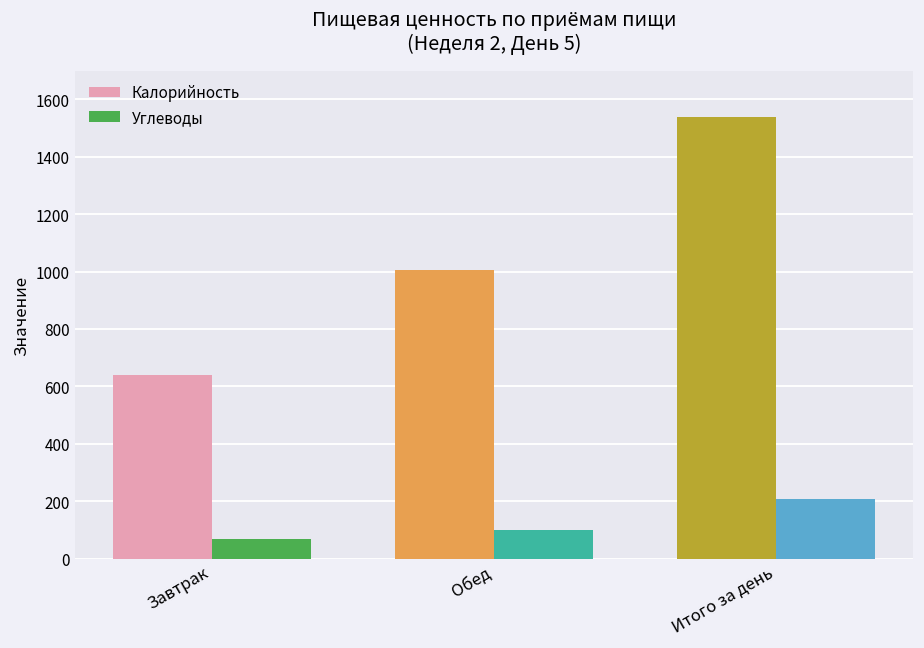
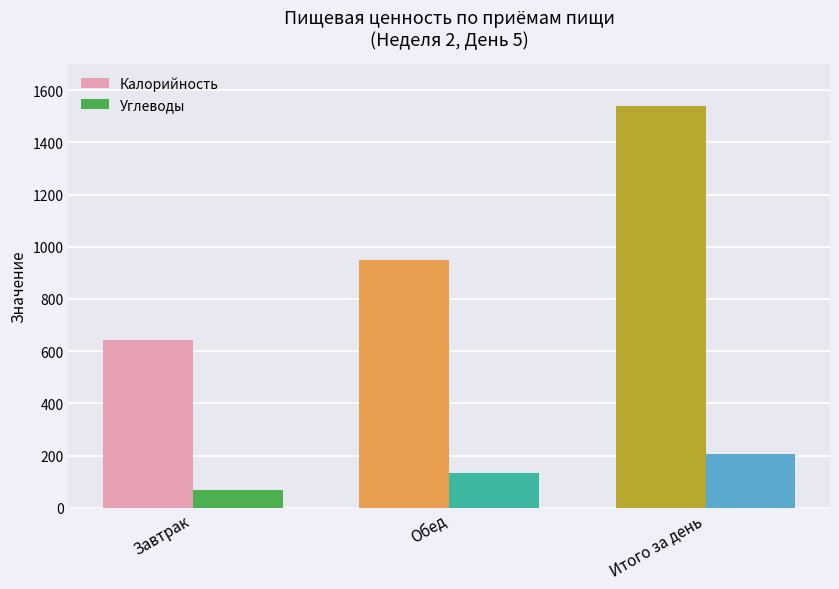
  {
    "Калорийность": {
      "Завтрак": 640,
-     "Обед": 1000,
+     "Обед": 950,
      "Итого за день": 1540
    },
    "Углеводы": {
      "Завтрак": 70,
-     "Обед": 100,
+     "Обед": 130,
      "Итого за день": 210
    }
  }
